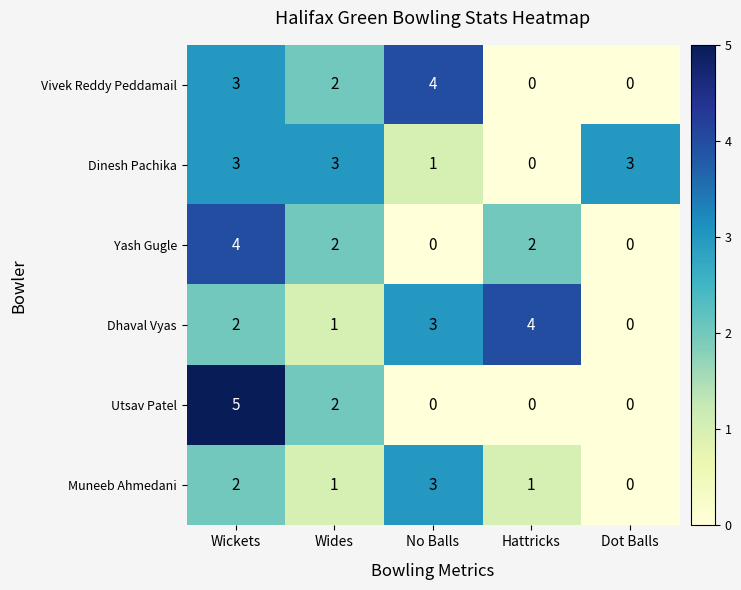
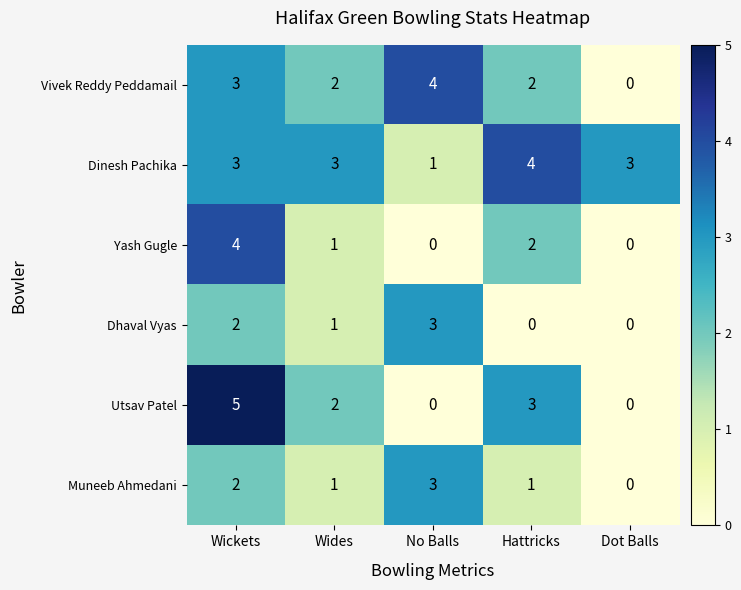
  {
    "Vivek Reddy Peddamail": {
      "Wickets": 3,
      "Wides": 2,
      "No Balls": 4,
-     "Hattricks": 0,
+     "Hattricks": 2,
      "Dot Balls": 0
    },
    "Dinesh Pachika": {
      "Wickets": 3,
      "Wides": 3,
      "No Balls": 1,
-     "Hattricks": 0,
+     "Hattricks": 4,
      "Dot Balls": 3
    },
    "Yash Gugle": {
      "Wickets": 4,
-     "Wides": 2,
+     "Wides": 1,
      "No Balls": 0,
      "Hattricks": 2,
      "Dot Balls": 0
    },
    "Dhaval Vyas": {
      "Wickets": 2,
      "Wides": 1,
      "No Balls": 3,
-     "Hattricks": 4,
+     "Hattricks": 0,
      "Dot Balls": 0
    },
    "Utsav Patel": {
      "Wickets": 5,
      "Wides": 2,
      "No Balls": 0,
-     "Hattricks": 0,
+     "Hattricks": 3,
      "Dot Balls": 0
    },
    "Muneeb Ahmedani": {
      "Wickets": 2,
      "Wides": 1,
      "No Balls": 3,
      "Hattricks": 1,
      "Dot Balls": 0
    }
  }
